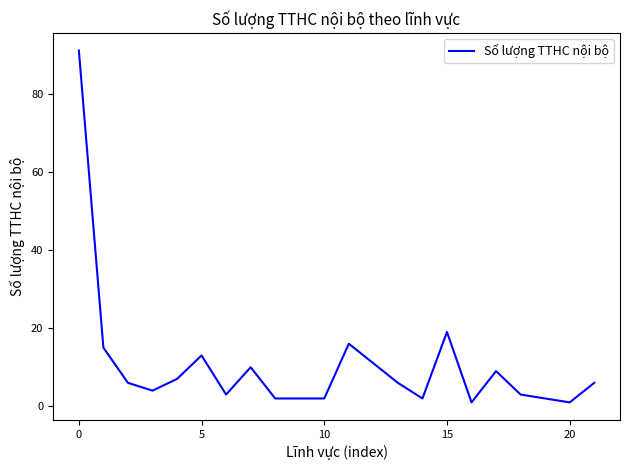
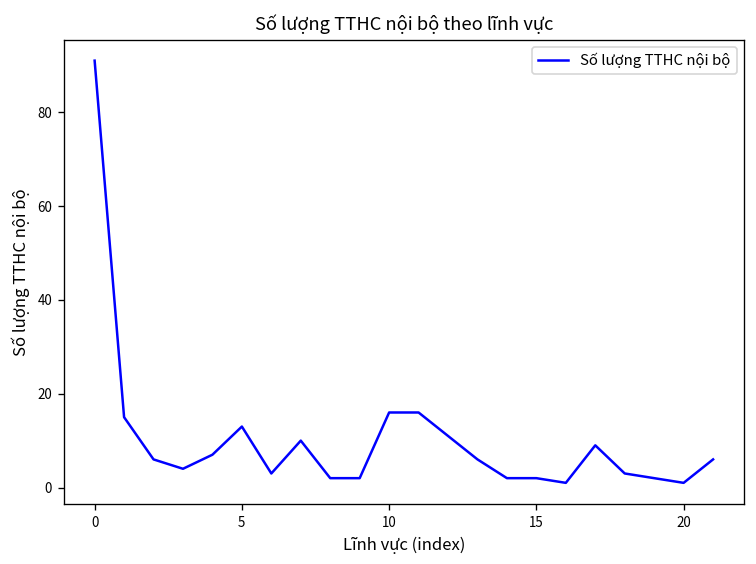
  {
    "0": 91,
    "5": 13,
-   "10": 2,
-   "15": 19,
+   "10": 16,
+   "15": 2,
    "20": 1
  }
